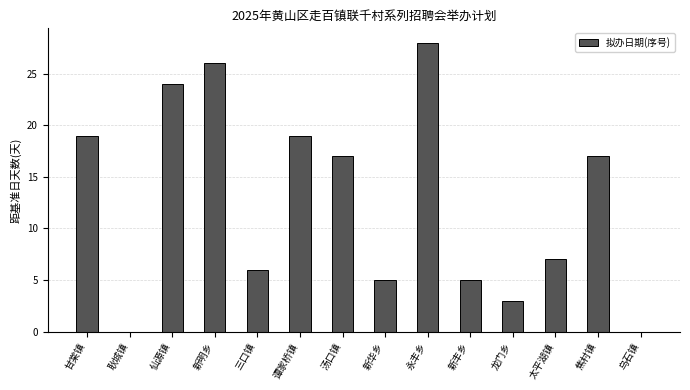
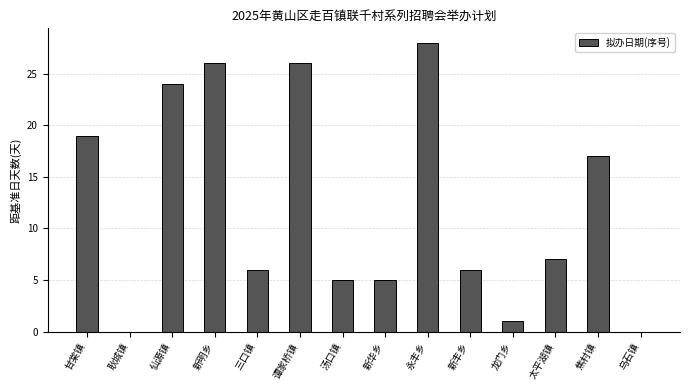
  {
    "甘棠镇": 19.0,
    "耿城镇": 0.0,
    "仙源镇": 24.0,
    "新明乡": 26.0,
    "三口镇": 6.0,
-   "谭家桥镇": 19.0,
-   "汤口镇": 17.0,
+   "谭家桥镇": 26.0,
+   "汤口镇": 5.0,
    "新华乡": 5.0,
    "永丰乡": 28.0,
-   "新丰乡": 5.0,
-   "龙门乡": 3.0,
+   "新丰乡": 6.0,
+   "龙门乡": 1.0,
    "太平湖镇": 7.0,
    "焦村镇": 17.0,
    "乌石镇": 0.0
  }
